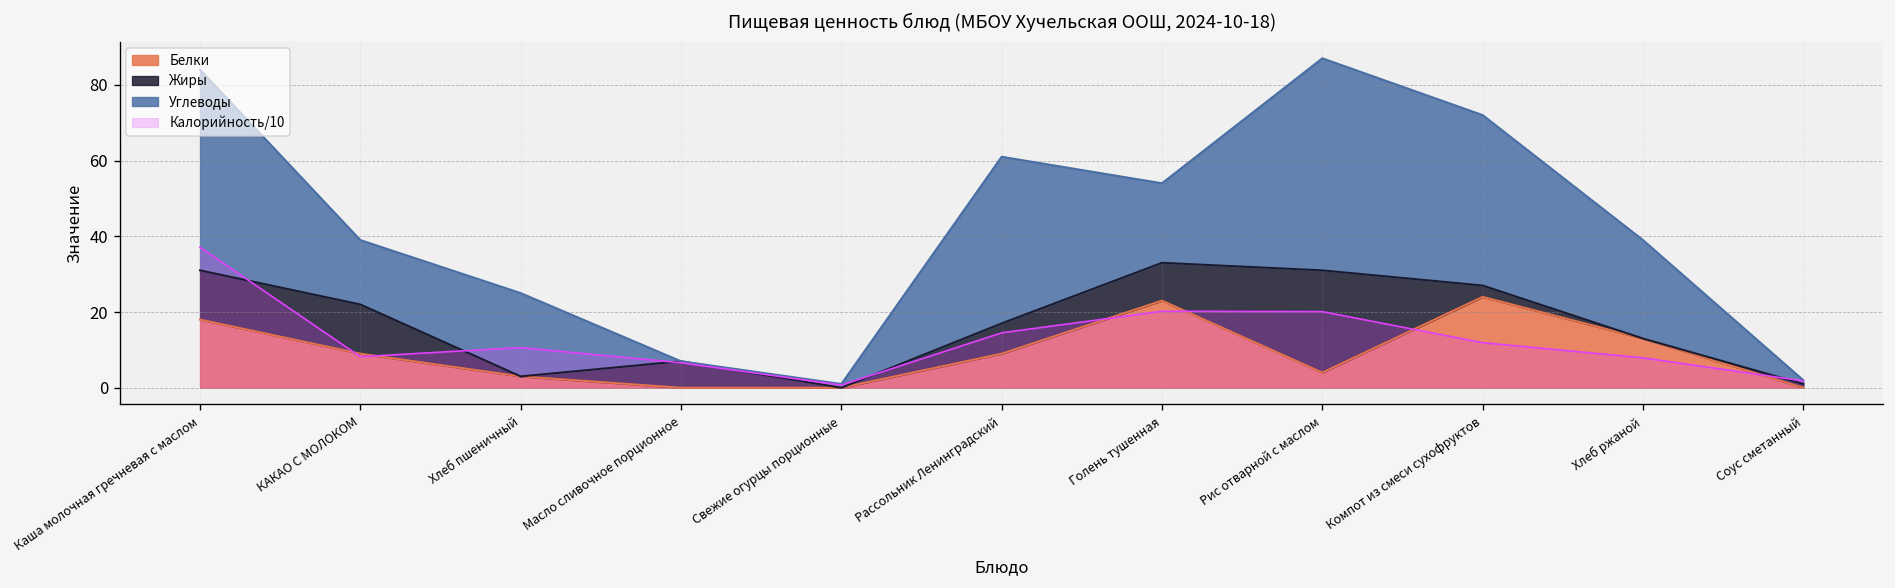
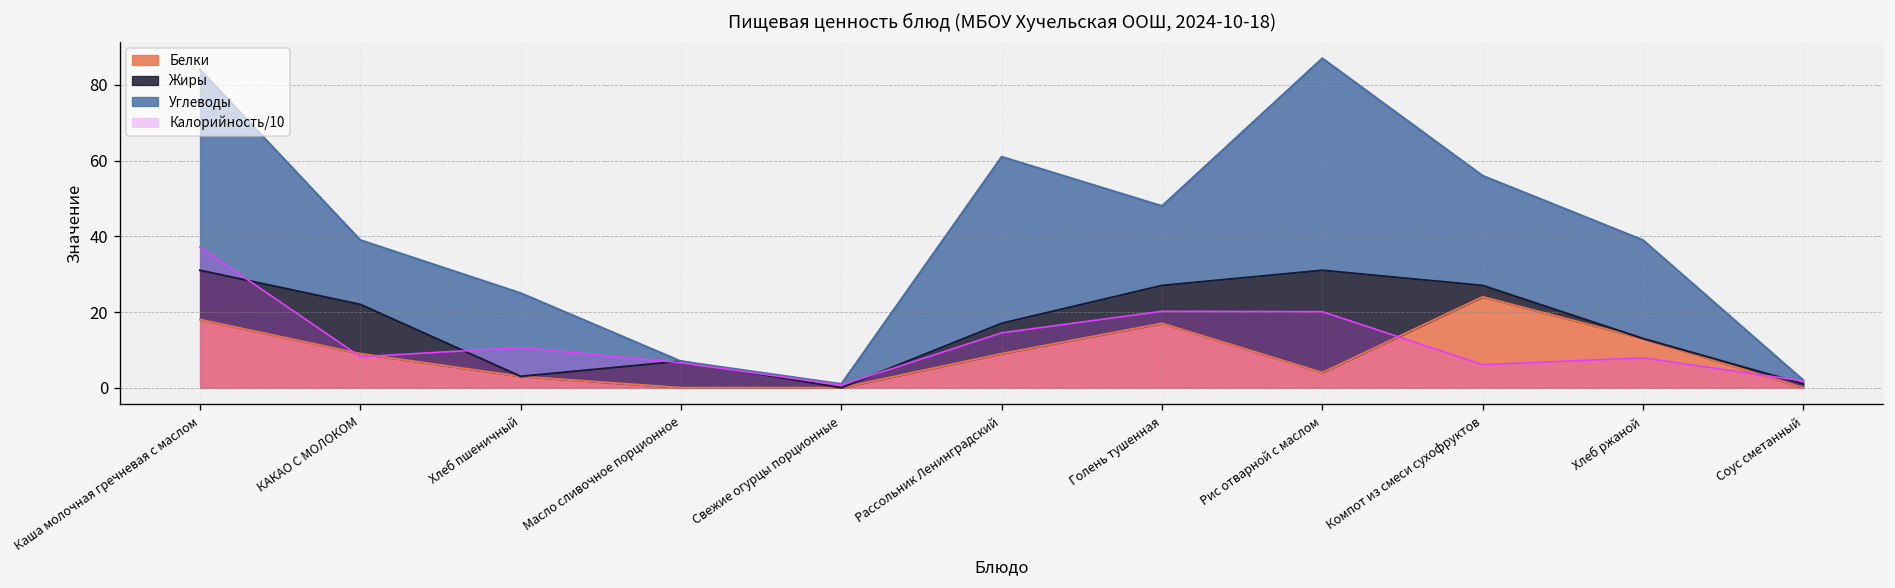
  {
    "Белки": {
      "Каша молочная гречневая с маслом": 18,
      "Масло сливочное порционное": 0,
      "Рассольник Ленинградский": 9,
-     "Голень тушенная": 23,
+     "Голень тушенная": 17,
      "Рис отварной с маслом": 4,
      "Компот из смеси сухофруктов": 24,
      "Соус сметанный": 0
    },
    "Жиры": {
      "Каша молочная гречневая с маслом": 13,
      "КАКАО С МОЛОКОМ": 13,
      "Рассольник Ленинградский": 8,
      "Голень тушенная": 10,
      "Рис отварной с маслом": 27,
      "Компот из смеси сухофруктов": 3,
      "Соус сметанный": 1
    },
    "Углеводы": {
      "КАКАО С МОЛОКОМ": 17,
      "Хлеб пшеничный": 22,
      "Рассольник Ленинградский": 44,
      "Голень тушенная": 21,
      "Рис отварной с маслом": 56,
-     "Компот из смеси сухофруктов": 45,
+     "Компот из смеси сухофруктов": 29,
      "Хлеб ржаной": 26
    },
    "Калорийность/10": {
      "Каша молочная гречневая с маслом": 37,
      "Хлеб пшеничный": 11,
      "Рассольник Ленинградский": 15,
      "Голень тушенная": 20,
      "Рис отварной с маслом": 20,
-     "Компот из смеси сухофруктов": 12,
+     "Компот из смеси сухофруктов": 6,
      "Хлеб ржаной": 8
    }
  }
